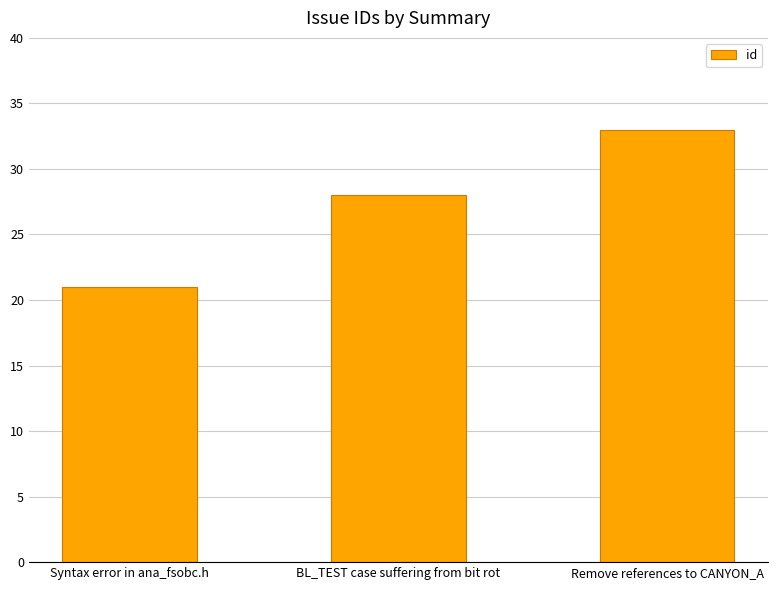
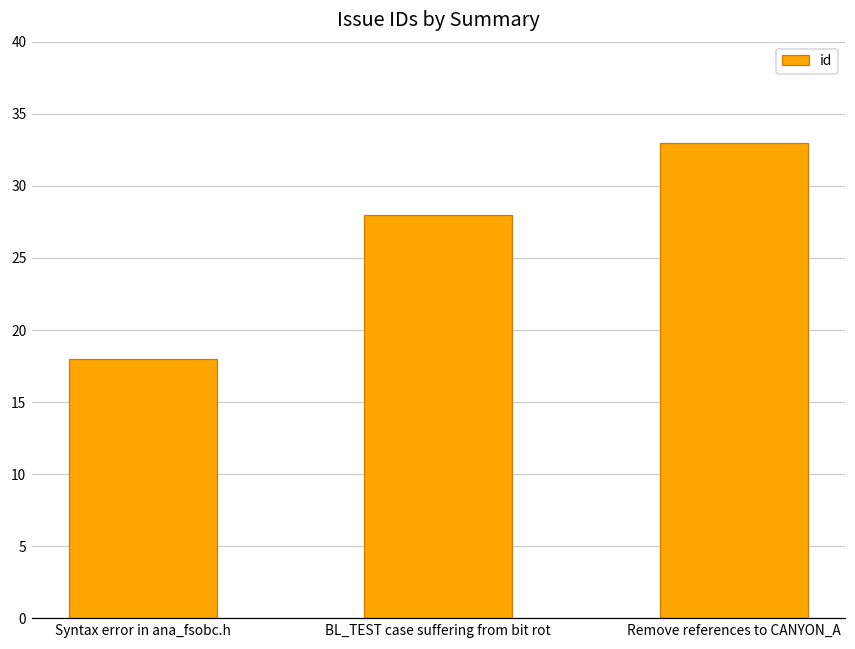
  {
-   "Syntax error in ana_fsobc.h": 21,
+   "Syntax error in ana_fsobc.h": 18,
    "BL_TEST case suffering from bit rot": 28,
    "Remove references to CANYON_A": 33
  }
